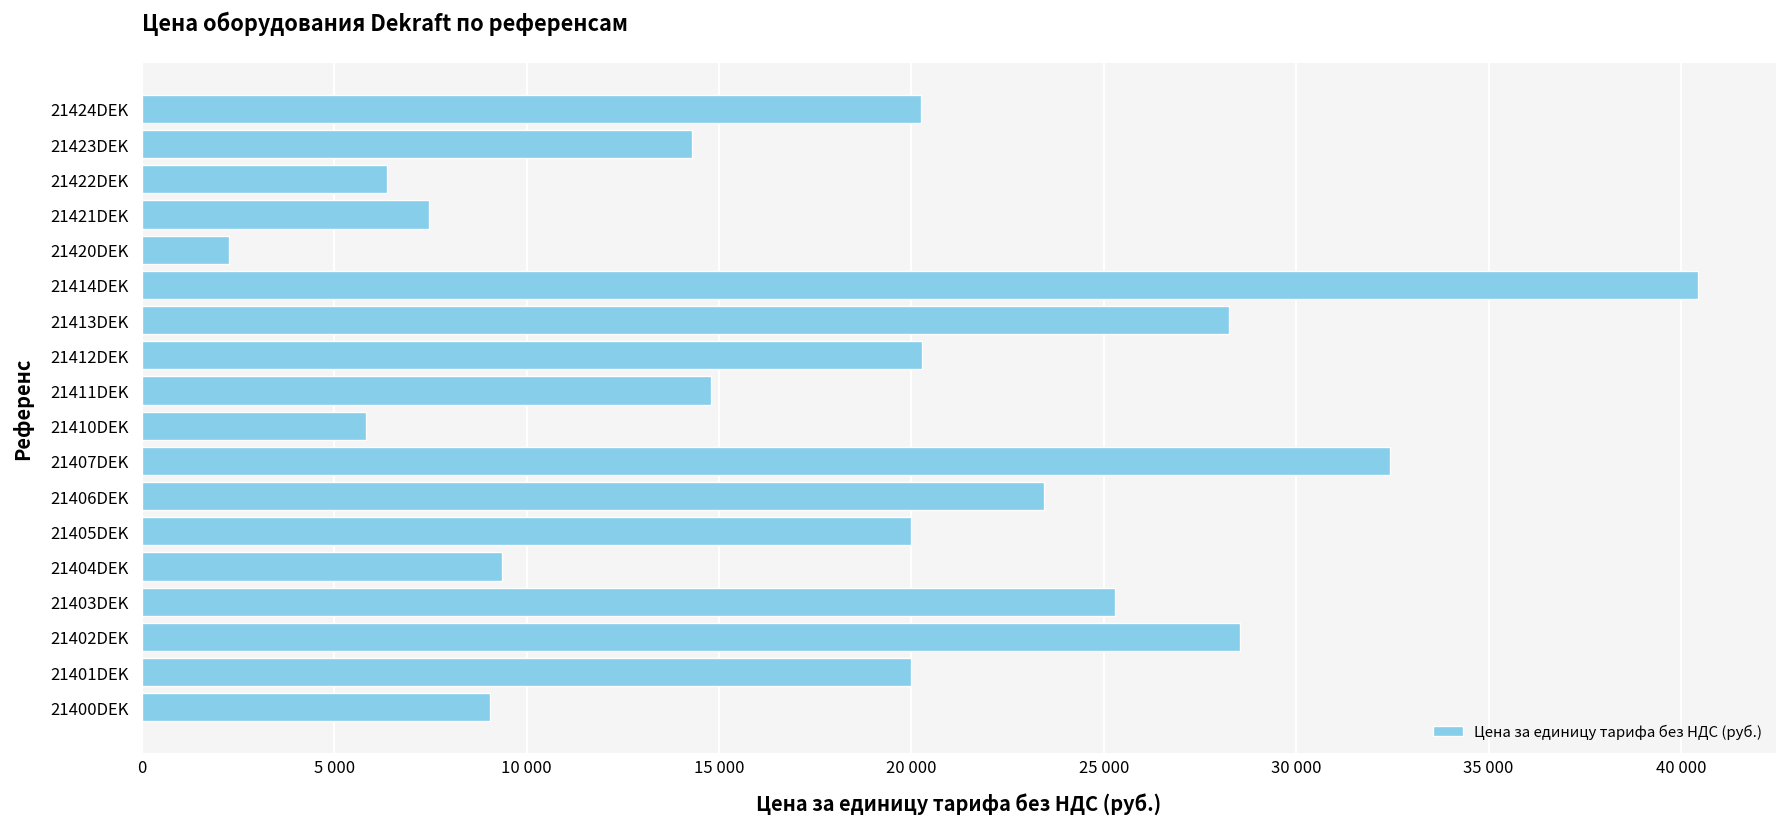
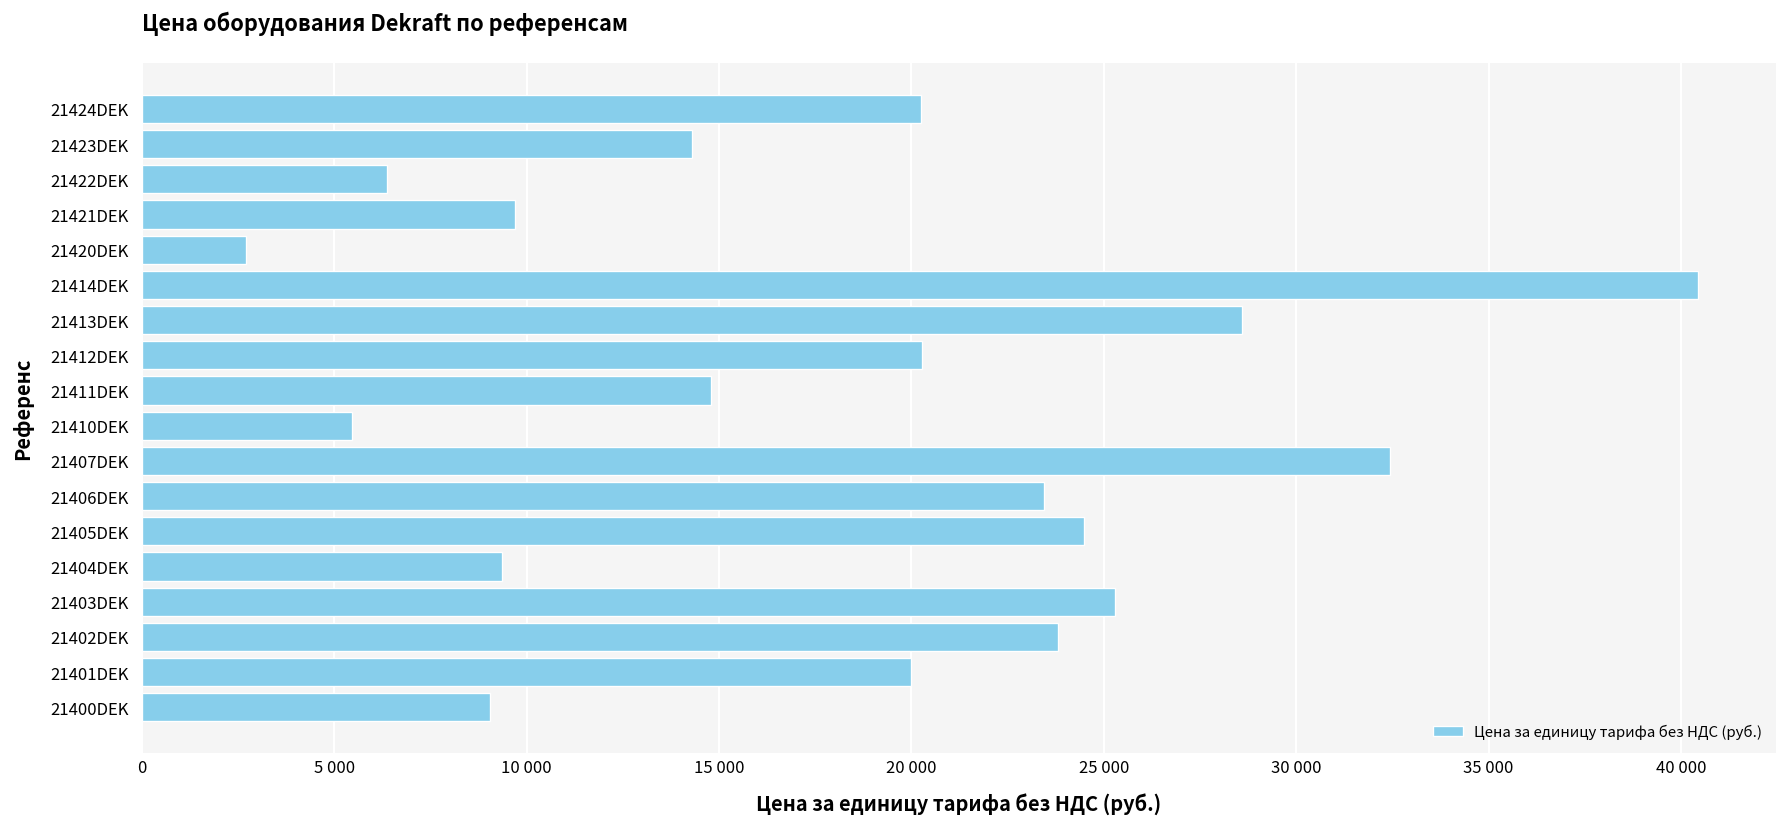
  {
    "21424DEK": 20300,
    "21423DEK": 14300,
    "21422DEK": 6400,
-   "21421DEK": 7500,
-   "21420DEK": 2300,
+   "21421DEK": 9700,
+   "21420DEK": 2700,
    "21414DEK": 40500,
-   "21413DEK": 28300,
+   "21413DEK": 28600,
    "21412DEK": 20300,
    "21411DEK": 14800,
-   "21410DEK": 5800,
+   "21410DEK": 5500,
    "21407DEK": 32400,
    "21406DEK": 23400,
-   "21405DEK": 20000,
+   "21405DEK": 24500,
    "21404DEK": 9300,
    "21403DEK": 25300,
-   "21402DEK": 28500,
+   "21402DEK": 23800,
    "21401DEK": 20000,
    "21400DEK": 9100
  }
